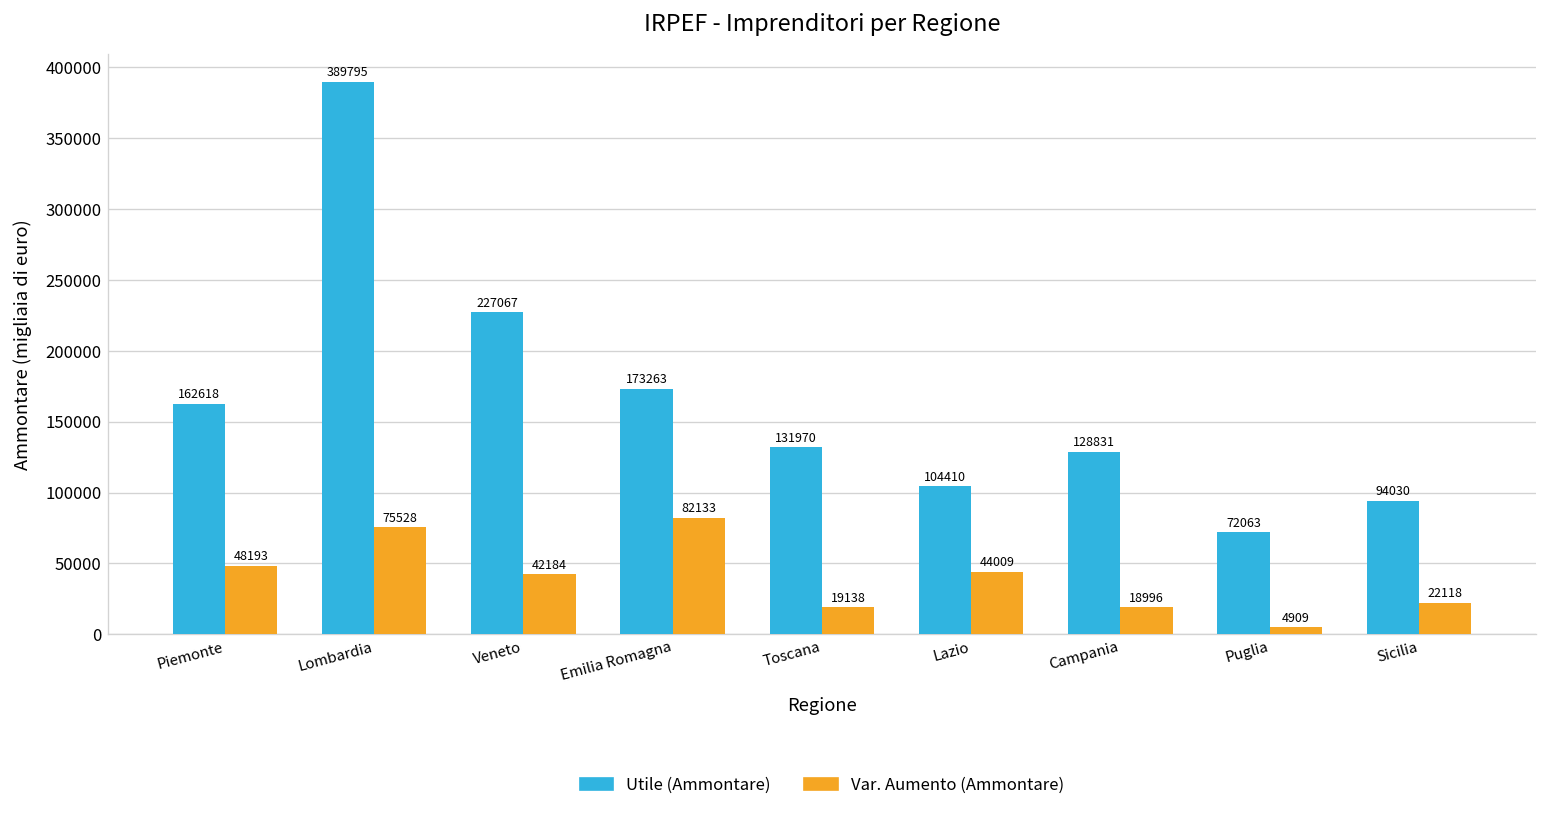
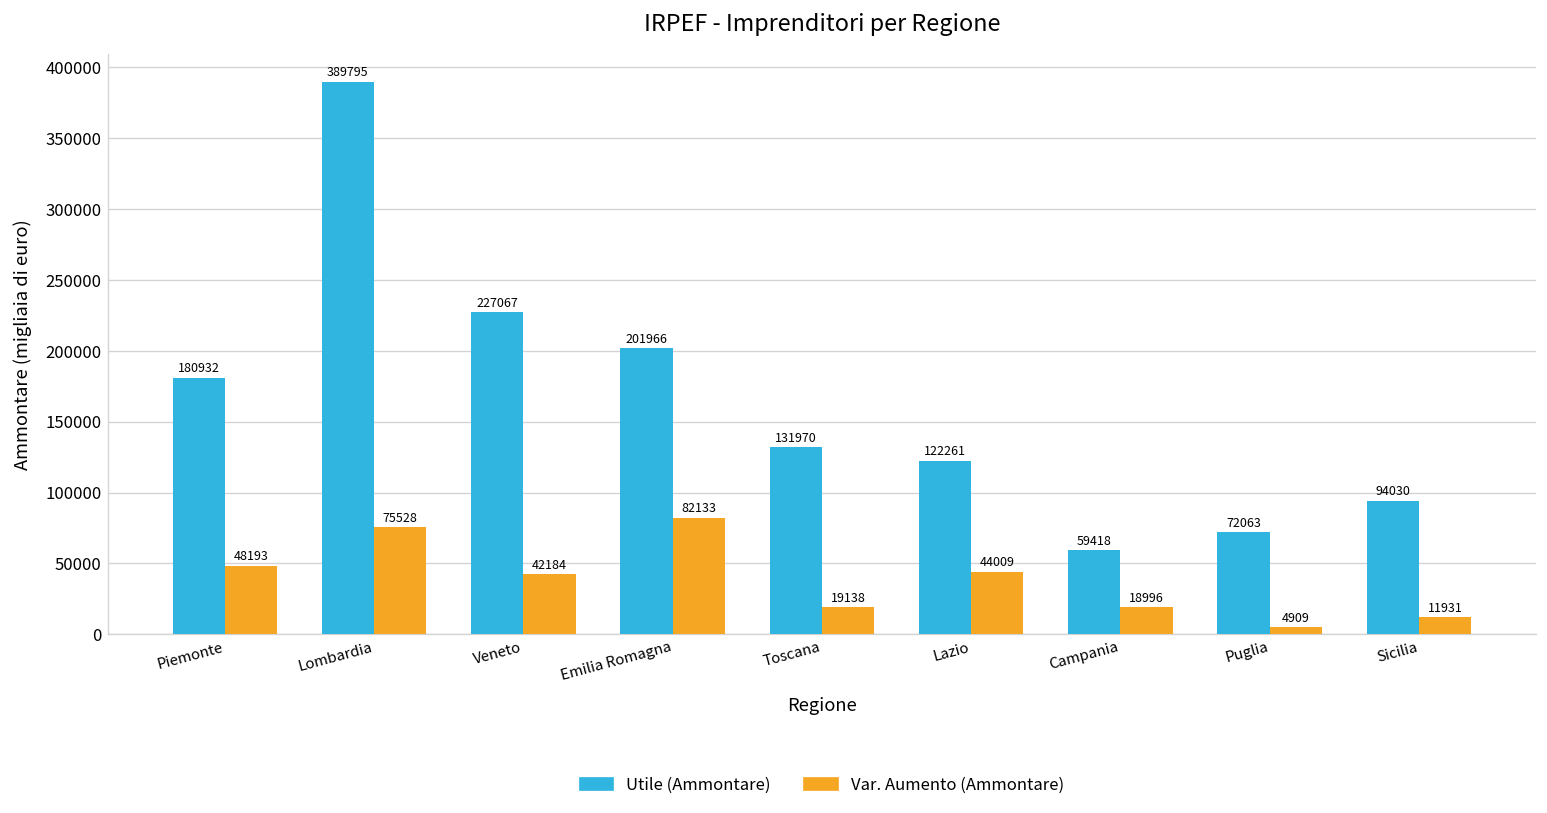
  {
    "Utile (Ammontare)": {
-     "Piemonte": 162618,
+     "Piemonte": 180932,
      "Lombardia": 389795,
      "Veneto": 227067,
-     "Emilia Romagna": 173263,
+     "Emilia Romagna": 201966,
      "Toscana": 131970,
-     "Lazio": 104410,
-     "Campania": 128831,
+     "Lazio": 122261,
+     "Campania": 59418,
      "Puglia": 72063,
      "Sicilia": 94030
    },
    "Var. Aumento (Ammontare)": {
      "Piemonte": 48193,
      "Lombardia": 75528,
      "Veneto": 42184,
      "Emilia Romagna": 82133,
      "Toscana": 19138,
      "Lazio": 44009,
      "Campania": 18996,
      "Puglia": 4909,
-     "Sicilia": 22118
+     "Sicilia": 11931
    }
  }
